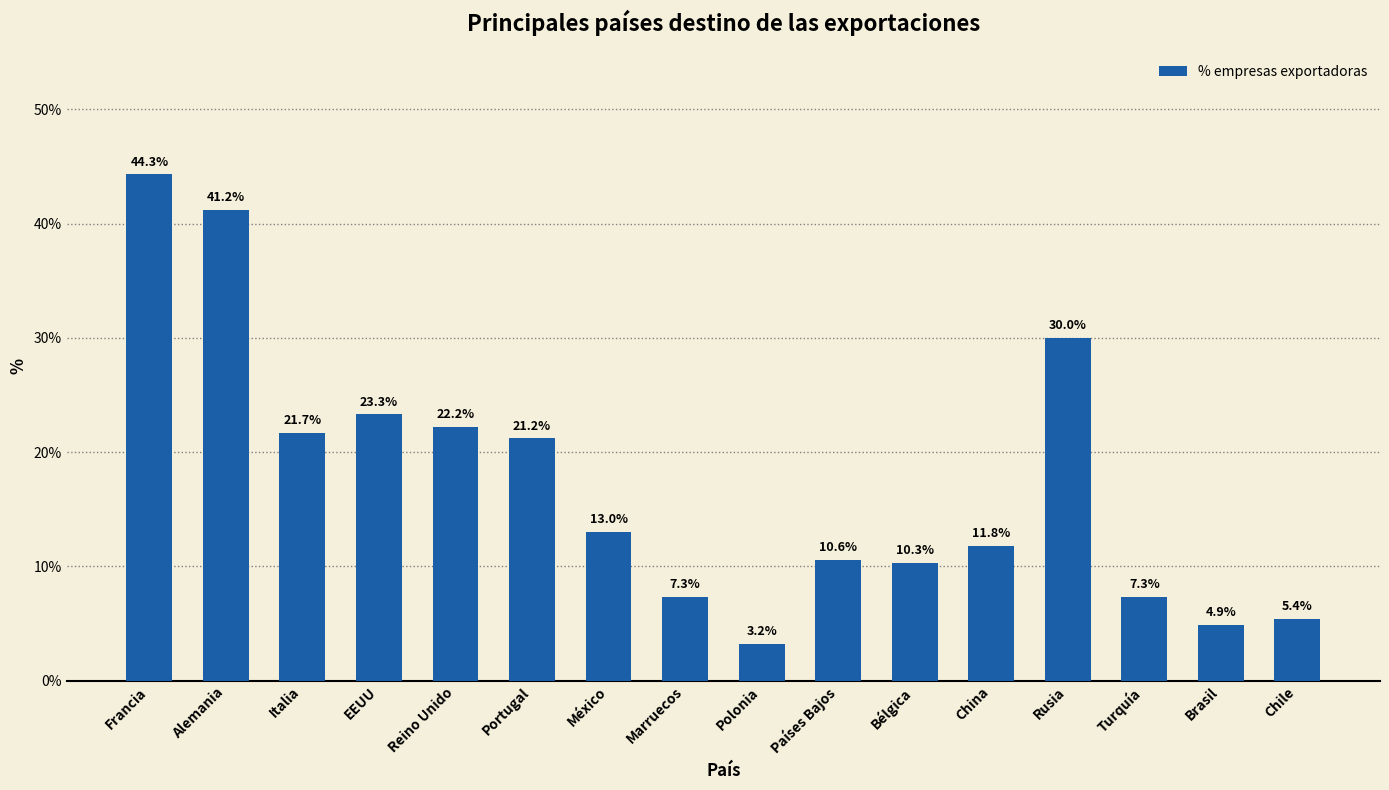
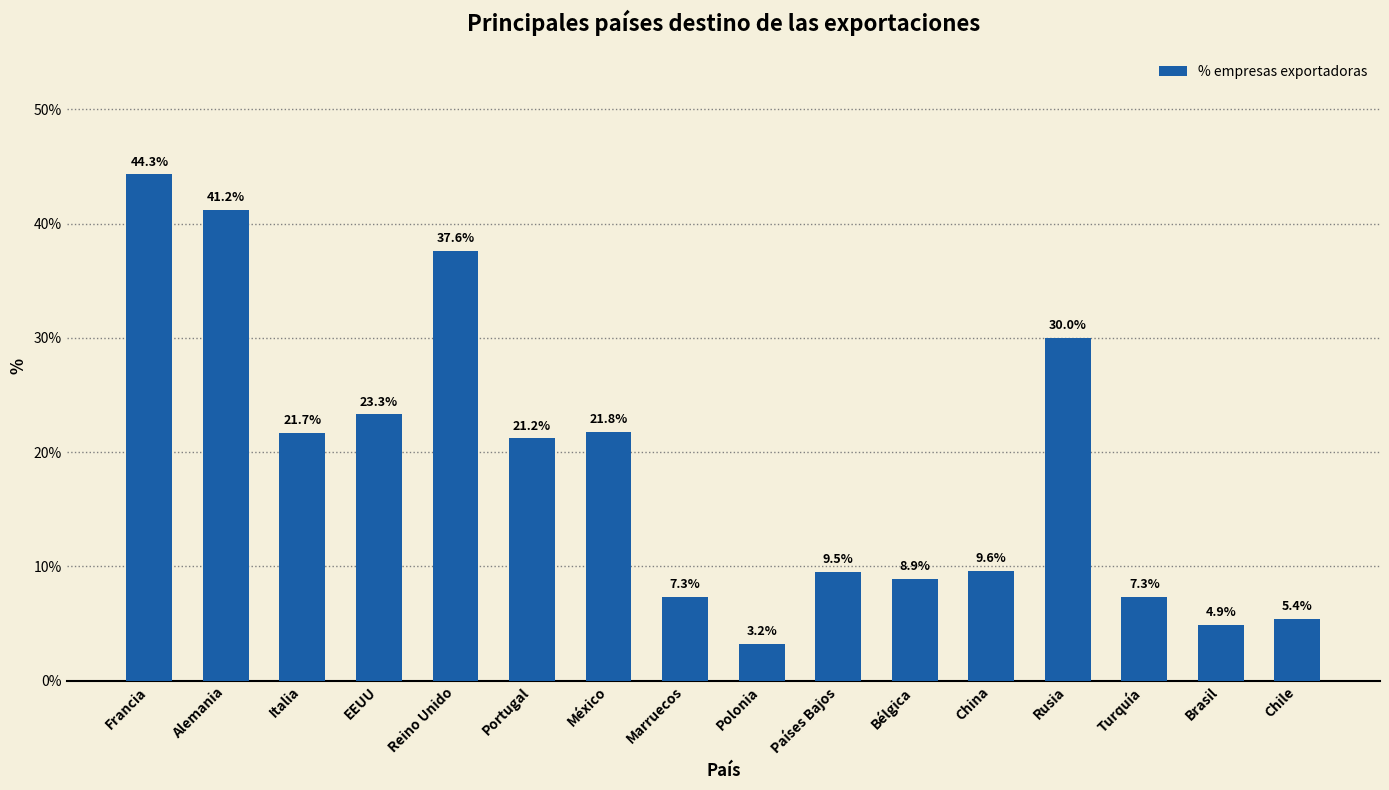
  {
    "Francia": "44.3%",
    "Alemania": "41.2%",
    "Italia": "21.7%",
    "EEUU": "23.3%",
-   "Reino Unido": "22.2%",
+   "Reino Unido": "37.6%",
    "Portugal": "21.2%",
-   "México": "13.0%",
+   "México": "21.8%",
    "Marruecos": "7.3%",
    "Polonia": "3.2%",
-   "Países Bajos": "10.6%",
-   "Bélgica": "10.3%",
-   "China": "11.8%",
+   "Países Bajos": "9.5%",
+   "Bélgica": "8.9%",
+   "China": "9.6%",
    "Rusia": "30.0%",
    "Turquía": "7.3%",
    "Brasil": "4.9%",
    "Chile": "5.4%"
  }
